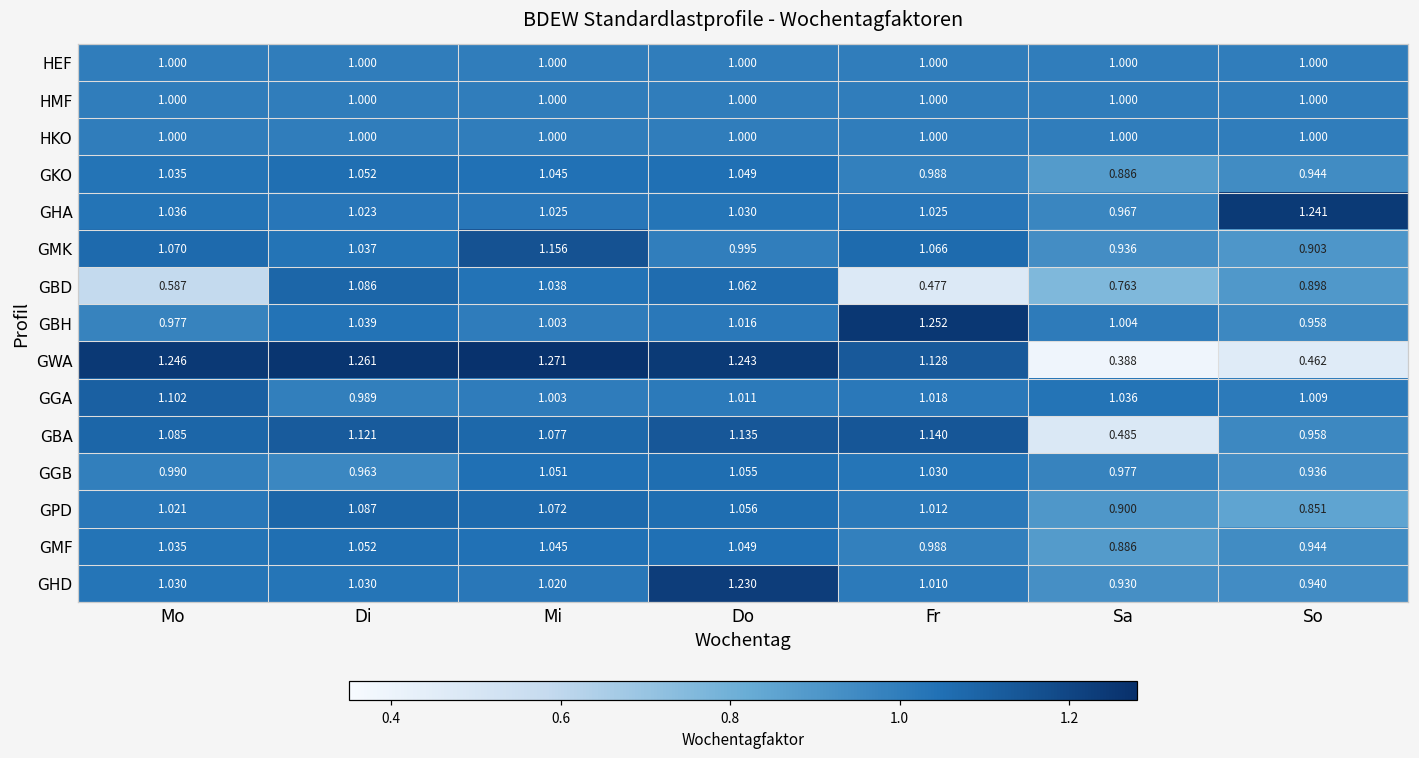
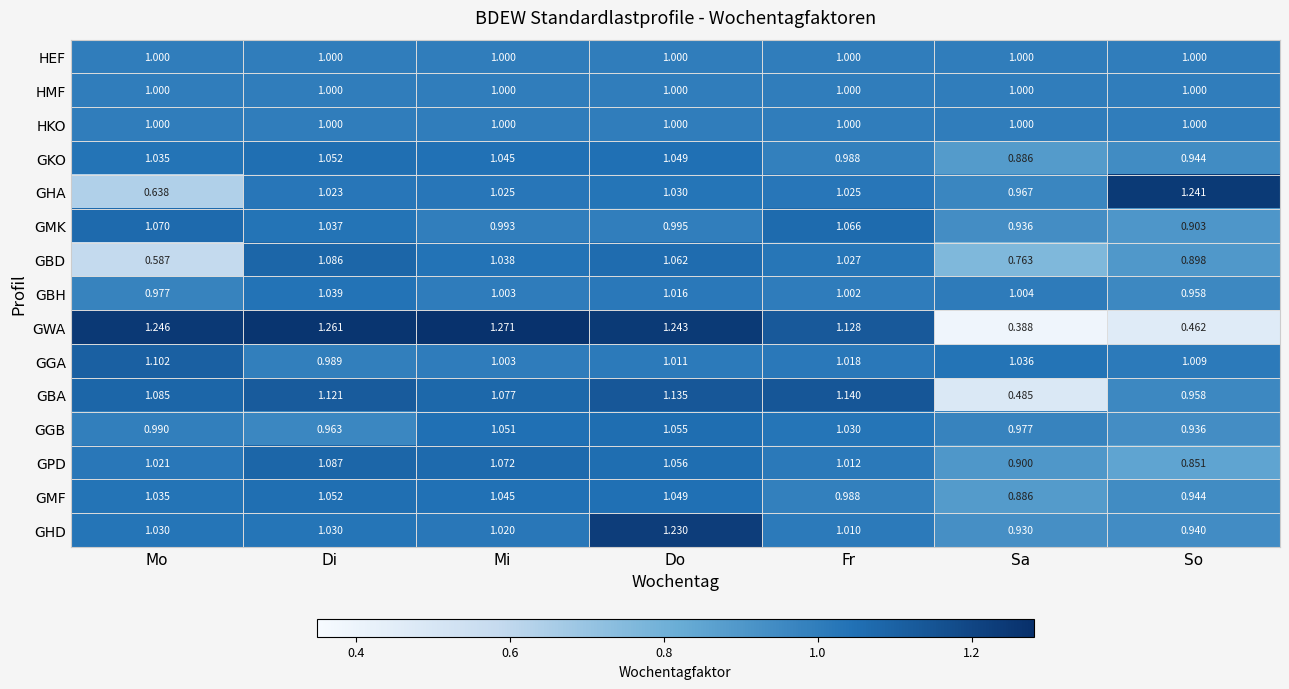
  {
    "HEF": {
      "Mo": 1.000,
      "Di": 1.000,
      "Mi": 1.000,
      "Do": 1.000,
      "Fr": 1.000,
      "Sa": 1.000,
      "So": 1.000
    },
    "HMF": {
      "Mo": 1.000,
      "Di": 1.000,
      "Mi": 1.000,
      "Do": 1.000,
      "Fr": 1.000,
      "Sa": 1.000,
      "So": 1.000
    },
    "HKO": {
      "Mo": 1.000,
      "Di": 1.000,
      "Mi": 1.000,
      "Do": 1.000,
      "Fr": 1.000,
      "Sa": 1.000,
      "So": 1.000
    },
    "GKO": {
      "Mo": 1.035,
      "Di": 1.052,
      "Mi": 1.045,
      "Do": 1.049,
      "Fr": 0.988,
      "Sa": 0.886,
      "So": 0.944
    },
    "GHA": {
-     "Mo": 1.036,
+     "Mo": 0.638,
      "Di": 1.023,
      "Mi": 1.025,
      "Do": 1.030,
      "Fr": 1.025,
      "Sa": 0.967,
      "So": 1.241
    },
    "GMK": {
      "Mo": 1.070,
      "Di": 1.037,
-     "Mi": 1.156,
+     "Mi": 0.993,
      "Do": 0.995,
      "Fr": 1.066,
      "Sa": 0.936,
      "So": 0.903
    },
    "GBD": {
      "Mo": 0.587,
      "Di": 1.086,
      "Mi": 1.038,
      "Do": 1.062,
-     "Fr": 0.477,
+     "Fr": 1.027,
      "Sa": 0.763,
      "So": 0.898
    },
    "GBH": {
      "Mo": 0.977,
      "Di": 1.039,
      "Mi": 1.003,
      "Do": 1.016,
-     "Fr": 1.252,
+     "Fr": 1.002,
      "Sa": 1.004,
      "So": 0.958
    },
    "GWA": {
      "Mo": 1.246,
      "Di": 1.261,
      "Mi": 1.271,
      "Do": 1.243,
      "Fr": 1.128,
      "Sa": 0.388,
      "So": 0.462
    },
    "GGA": {
      "Mo": 1.102,
      "Di": 0.989,
      "Mi": 1.003,
      "Do": 1.011,
      "Fr": 1.018,
      "Sa": 1.036,
      "So": 1.009
    },
    "GBA": {
      "Mo": 1.085,
      "Di": 1.121,
      "Mi": 1.077,
      "Do": 1.135,
      "Fr": 1.140,
      "Sa": 0.485,
      "So": 0.958
    },
    "GGB": {
      "Mo": 0.990,
      "Di": 0.963,
      "Mi": 1.051,
      "Do": 1.055,
      "Fr": 1.030,
      "Sa": 0.977,
      "So": 0.936
    },
    "GPD": {
      "Mo": 1.021,
      "Di": 1.087,
      "Mi": 1.072,
      "Do": 1.056,
      "Fr": 1.012,
      "Sa": 0.900,
      "So": 0.851
    },
    "GMF": {
      "Mo": 1.035,
      "Di": 1.052,
      "Mi": 1.045,
      "Do": 1.049,
      "Fr": 0.988,
      "Sa": 0.886,
      "So": 0.944
    },
    "GHD": {
      "Mo": 1.030,
      "Di": 1.030,
      "Mi": 1.020,
      "Do": 1.230,
      "Fr": 1.010,
      "Sa": 0.930,
      "So": 0.940
    }
  }
